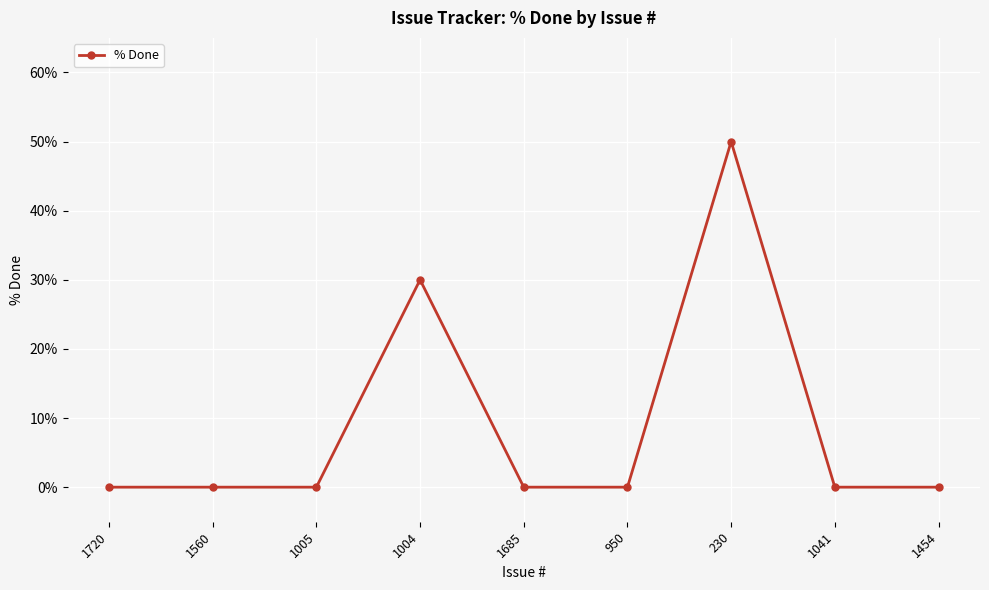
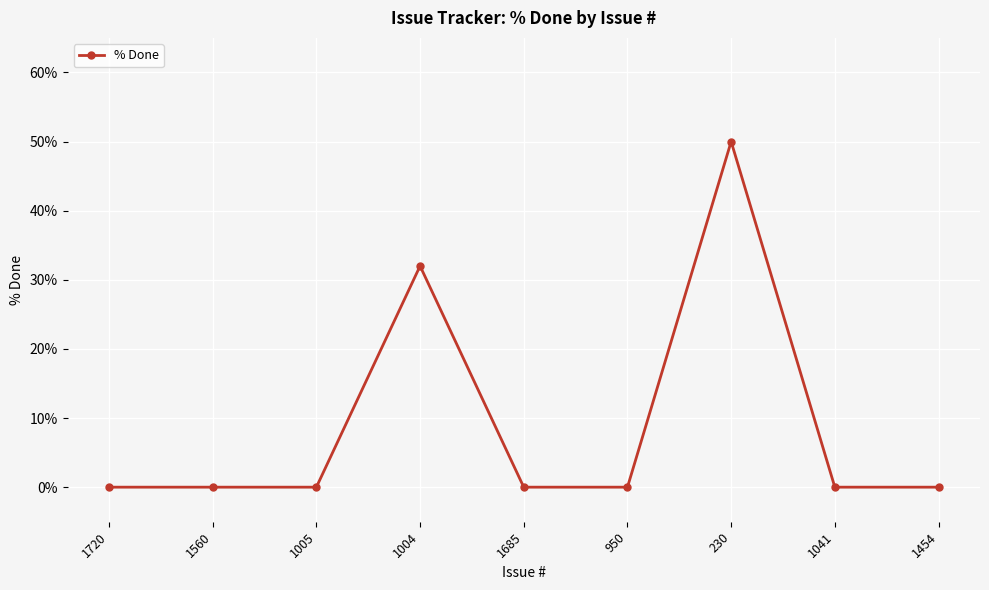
  {
    "1720": "0%",
    "1560": "0%",
    "1005": "0%",
-   "1004": "30%",
+   "1004": "32%",
    "1685": "0%",
    "950": "0%",
    "230": "50%",
    "1041": "0%",
    "1454": "0%"
  }
